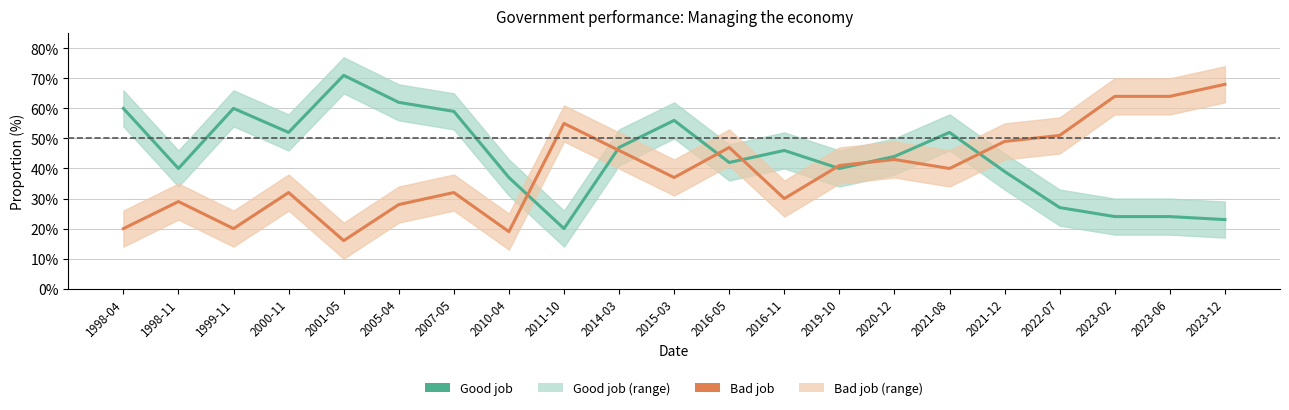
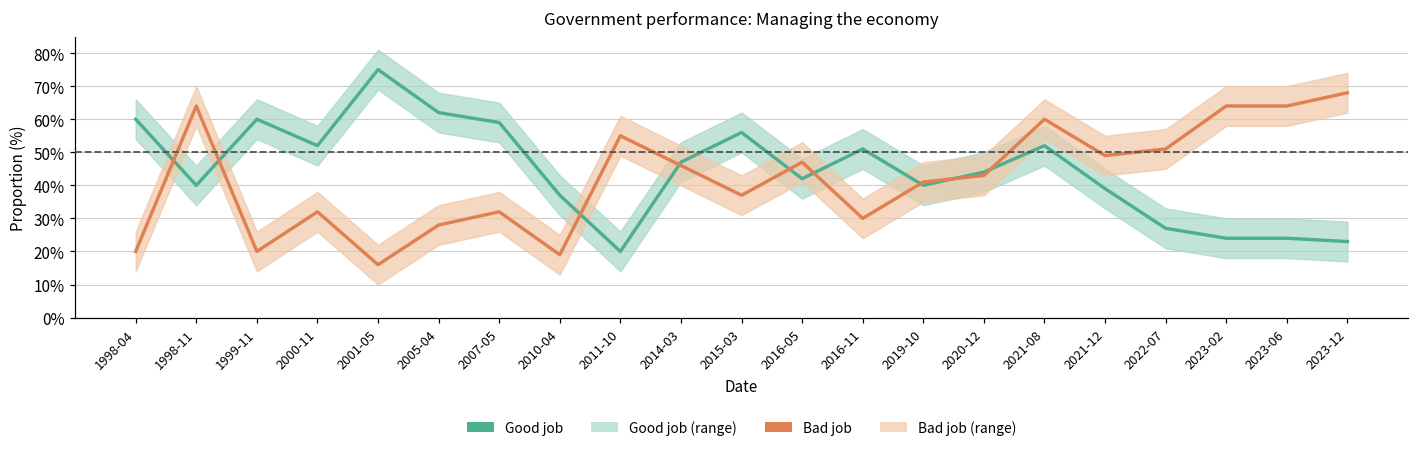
  {
    "Good job": {
      "1998-04": "60%",
      "1998-11": "40%",
      "1999-11": "60%",
      "2000-11": "52%",
-     "2001-05": "71%",
+     "2001-05": "75%",
      "2005-04": "62%",
      "2007-05": "59%",
      "2010-04": "37%",
      "2011-10": "20%",
      "2014-03": "47%",
      "2015-03": "56%",
      "2016-05": "42%",
-     "2016-11": "46%",
+     "2016-11": "51%",
      "2019-10": "40%",
      "2020-12": "44%",
      "2021-08": "52%",
      "2021-12": "39%",
      "2022-07": "27%",
      "2023-02": "24%",
      "2023-06": "24%",
      "2023-12": "23%"
    },
    "Bad job": {
      "1998-04": "20%",
-     "1998-11": "29%",
+     "1998-11": "64%",
      "1999-11": "20%",
      "2000-11": "32%",
      "2001-05": "16%",
      "2005-04": "28%",
      "2007-05": "32%",
      "2010-04": "19%",
      "2011-10": "55%",
      "2014-03": "46%",
      "2015-03": "37%",
      "2016-05": "47%",
      "2016-11": "30%",
      "2019-10": "41%",
      "2020-12": "43%",
-     "2021-08": "40%",
+     "2021-08": "60%",
      "2021-12": "49%",
      "2022-07": "51%",
      "2023-02": "64%",
      "2023-06": "64%",
      "2023-12": "68%"
    }
  }
